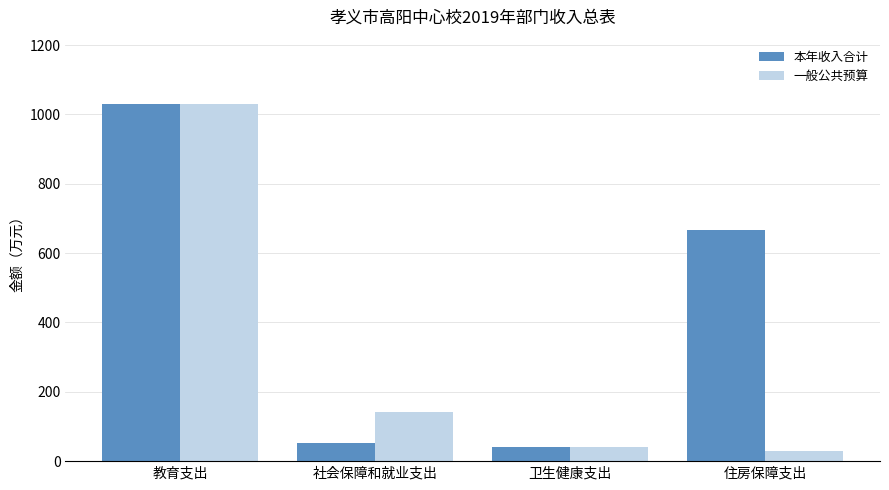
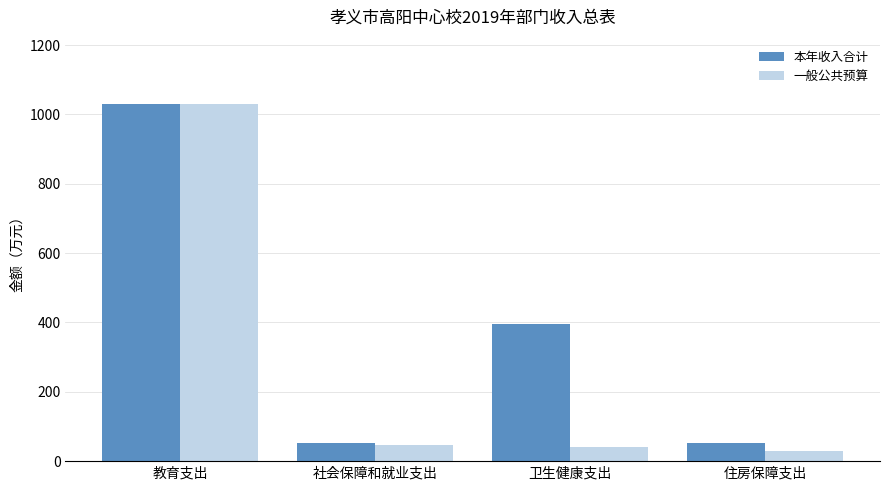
  {
    "本年收入合计": {
      "教育支出": 1030,
      "社会保障和就业支出": 50,
-     "卫生健康支出": 40,
-     "住房保障支出": 670
+     "卫生健康支出": 400,
+     "住房保障支出": 50
    },
    "一般公共预算": {
      "教育支出": 1030,
-     "社会保障和就业支出": 140,
+     "社会保障和就业支出": 50,
      "卫生健康支出": 40,
      "住房保障支出": 30
    }
  }
